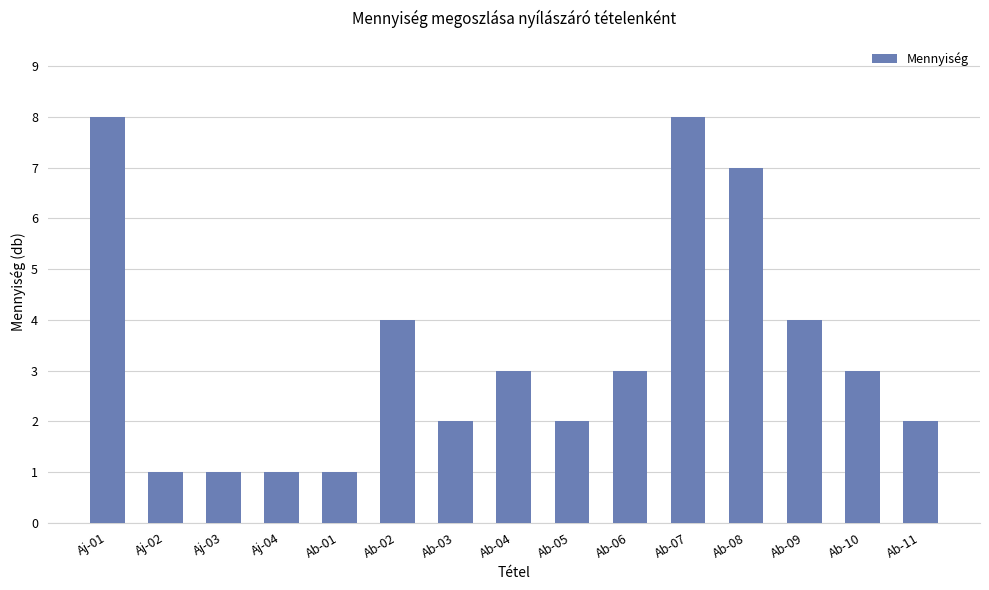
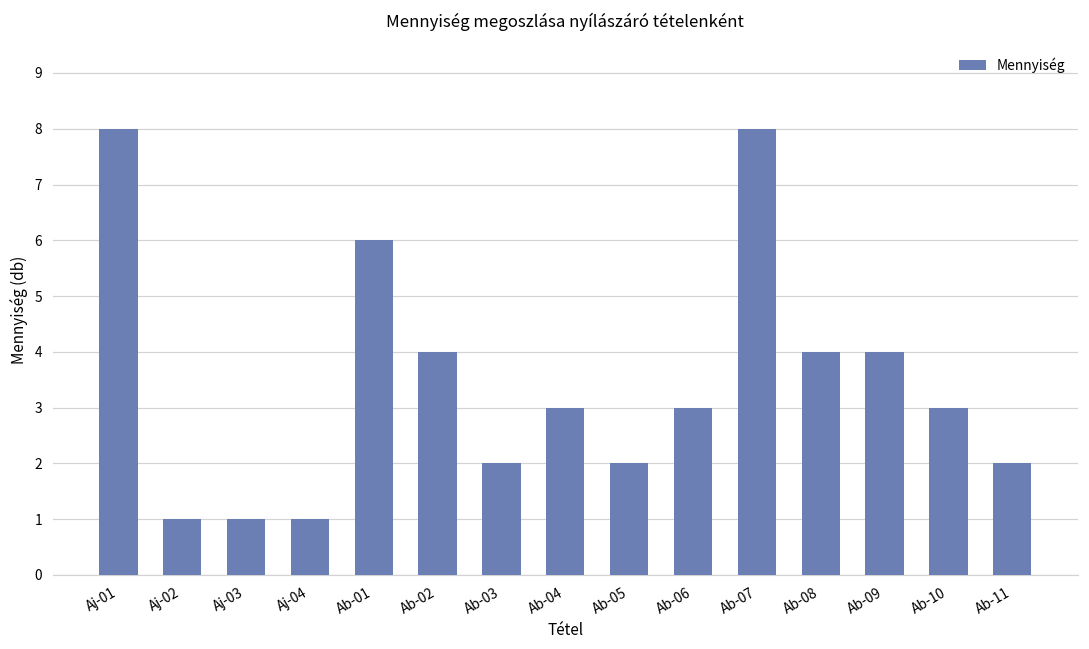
  {
    "Aj-01": 8,
    "Aj-02": 1,
    "Aj-03": 1,
    "Aj-04": 1,
-   "Ab-01": 1,
+   "Ab-01": 6,
    "Ab-02": 4,
    "Ab-03": 2,
    "Ab-04": 3,
    "Ab-05": 2,
    "Ab-06": 3,
    "Ab-07": 8,
-   "Ab-08": 7,
+   "Ab-08": 4,
    "Ab-09": 4,
    "Ab-10": 3,
    "Ab-11": 2
  }
